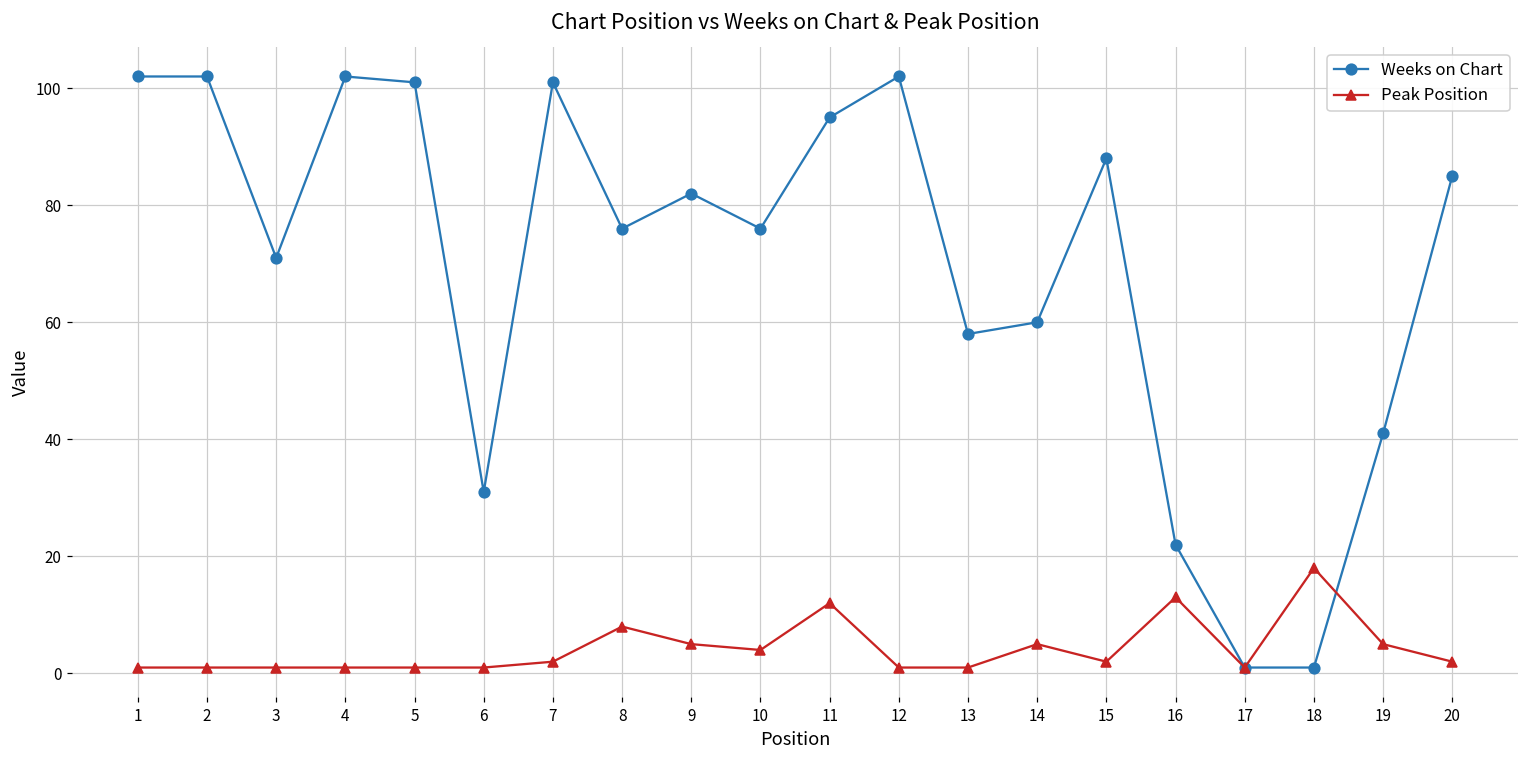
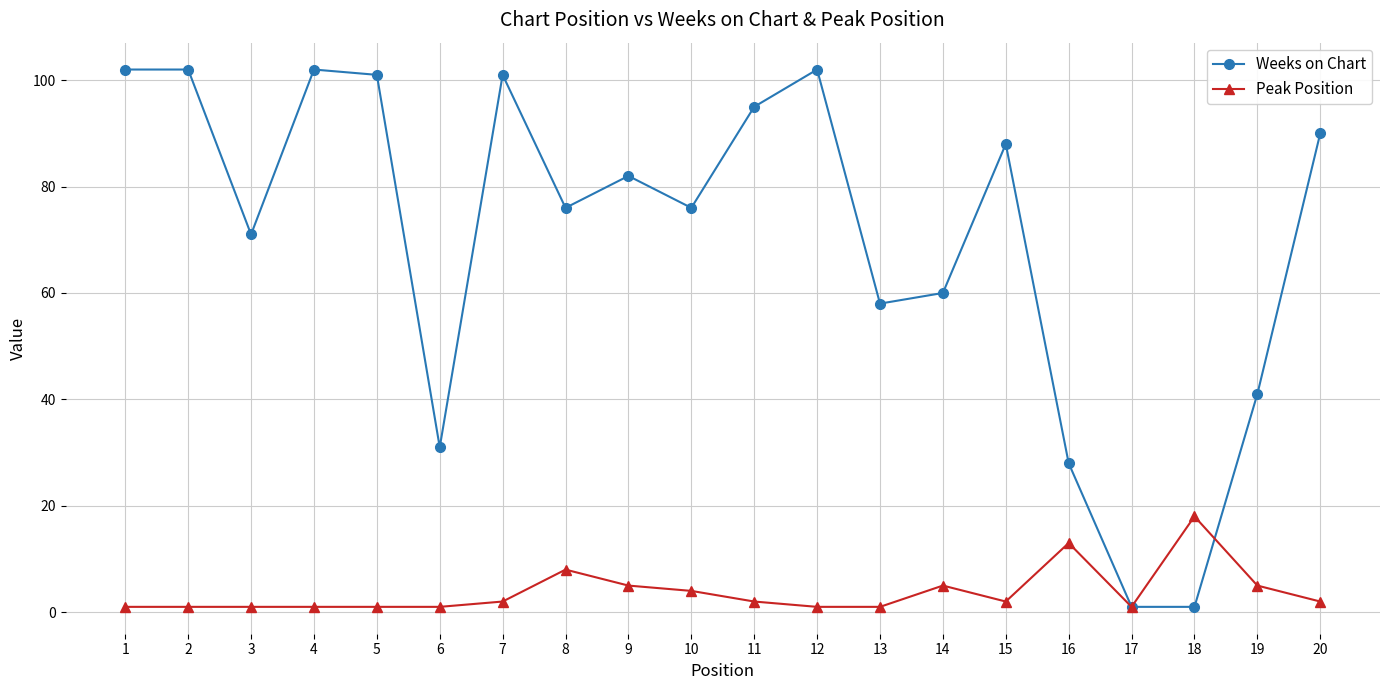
  {
    "Weeks on Chart": {
      "1": 102,
      "2": 102,
      "3": 71,
      "4": 102,
      "5": 101,
      "6": 31,
      "7": 101,
      "8": 76,
      "9": 82,
      "10": 76,
      "11": 95,
      "12": 102,
      "13": 58,
      "14": 60,
      "15": 88,
-     "16": 22,
+     "16": 28,
      "18": 1,
      "19": 41,
-     "20": 85
+     "20": 90
    },
    "Peak Position": {
      "1": 1,
      "2": 1,
      "3": 1,
      "4": 1,
      "5": 1,
      "6": 1,
      "7": 2,
      "8": 8,
      "9": 5,
      "10": 4,
-     "11": 12,
+     "11": 2,
      "12": 1,
      "13": 1,
      "14": 5,
      "15": 2,
      "16": 13,
      "18": 18,
      "19": 5,
      "20": 2
    }
  }
